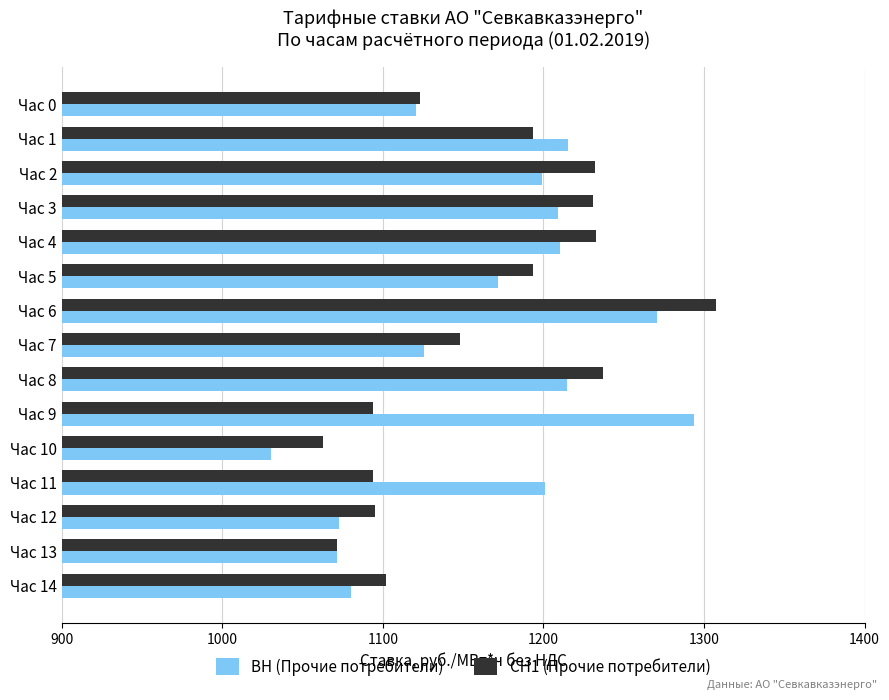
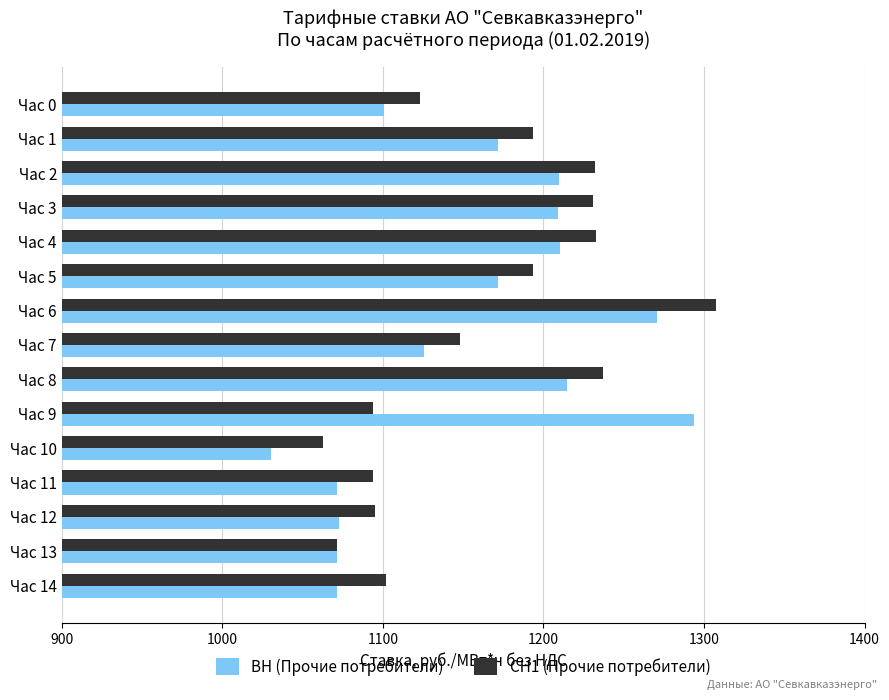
  {
    "ВН (Прочие потребители)": {
-     "Час 0": 1121,
-     "Час 1": 1215,
-     "Час 2": 1199,
+     "Час 0": 1101,
+     "Час 1": 1172,
+     "Час 2": 1210,
      "Час 3": 1209,
      "Час 4": 1210,
      "Час 5": 1171,
      "Час 6": 1271,
      "Час 7": 1126,
      "Час 8": 1215,
      "Час 9": 1294,
      "Час 10": 1030,
-     "Час 11": 1201,
+     "Час 11": 1072,
      "Час 12": 1073,
      "Час 13": 1071,
-     "Час 14": 1080
+     "Час 14": 1072
    },
    "СН1 (Прочие потребители)": {
      "Час 0": 1123,
      "Час 1": 1194,
      "Час 2": 1232,
      "Час 3": 1231,
      "Час 4": 1233,
      "Час 5": 1194,
      "Час 6": 1307,
      "Час 7": 1148,
      "Час 8": 1237,
      "Час 9": 1094,
      "Час 10": 1063,
      "Час 11": 1094,
      "Час 12": 1095,
      "Час 13": 1072,
      "Час 14": 1102
    }
  }
